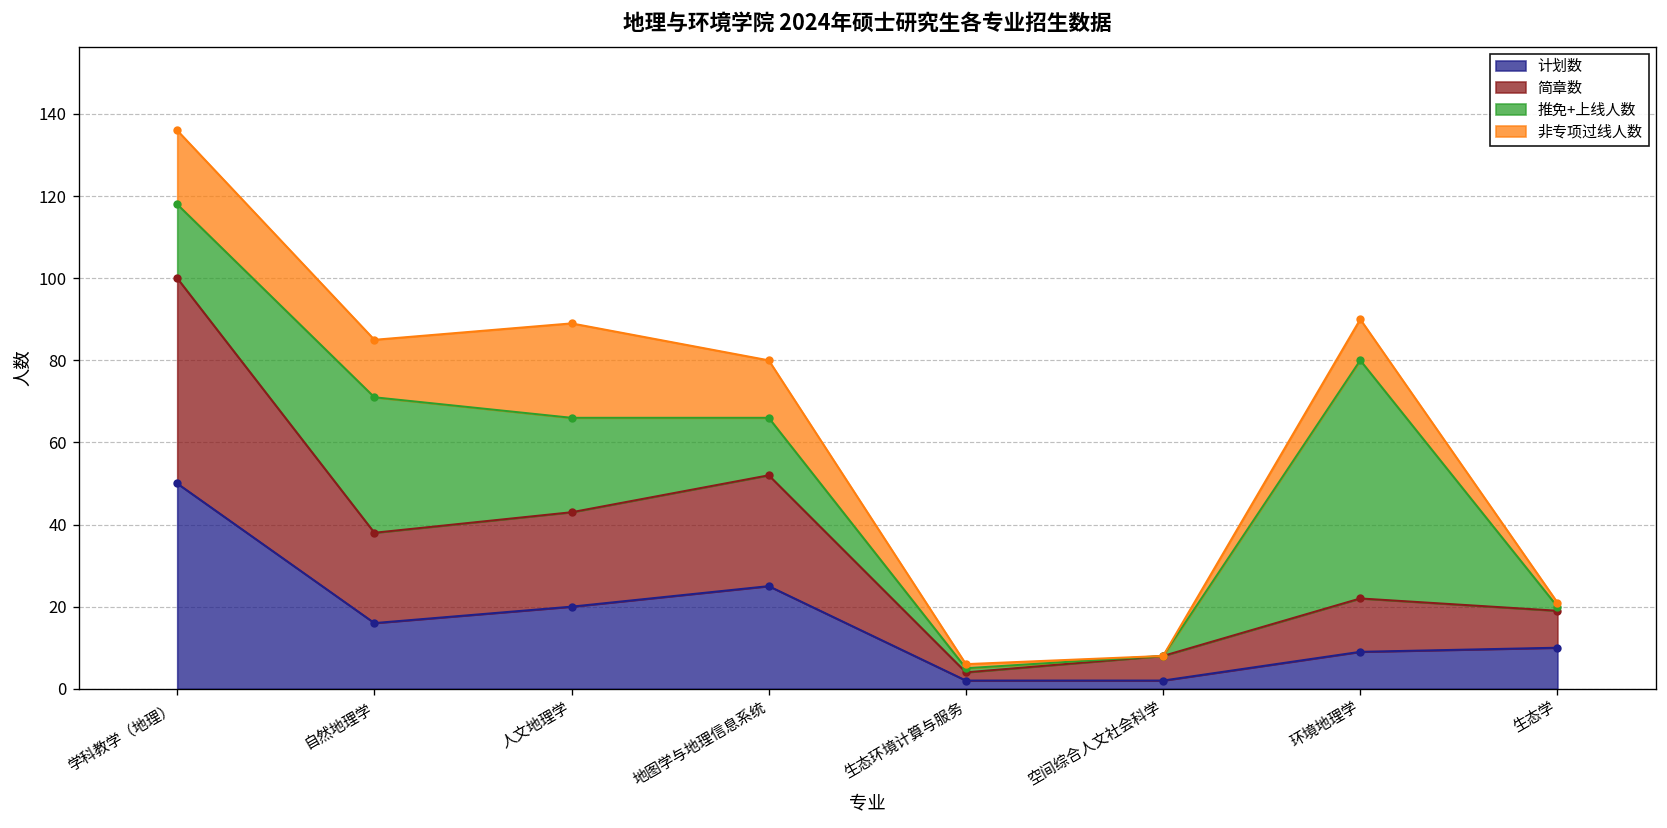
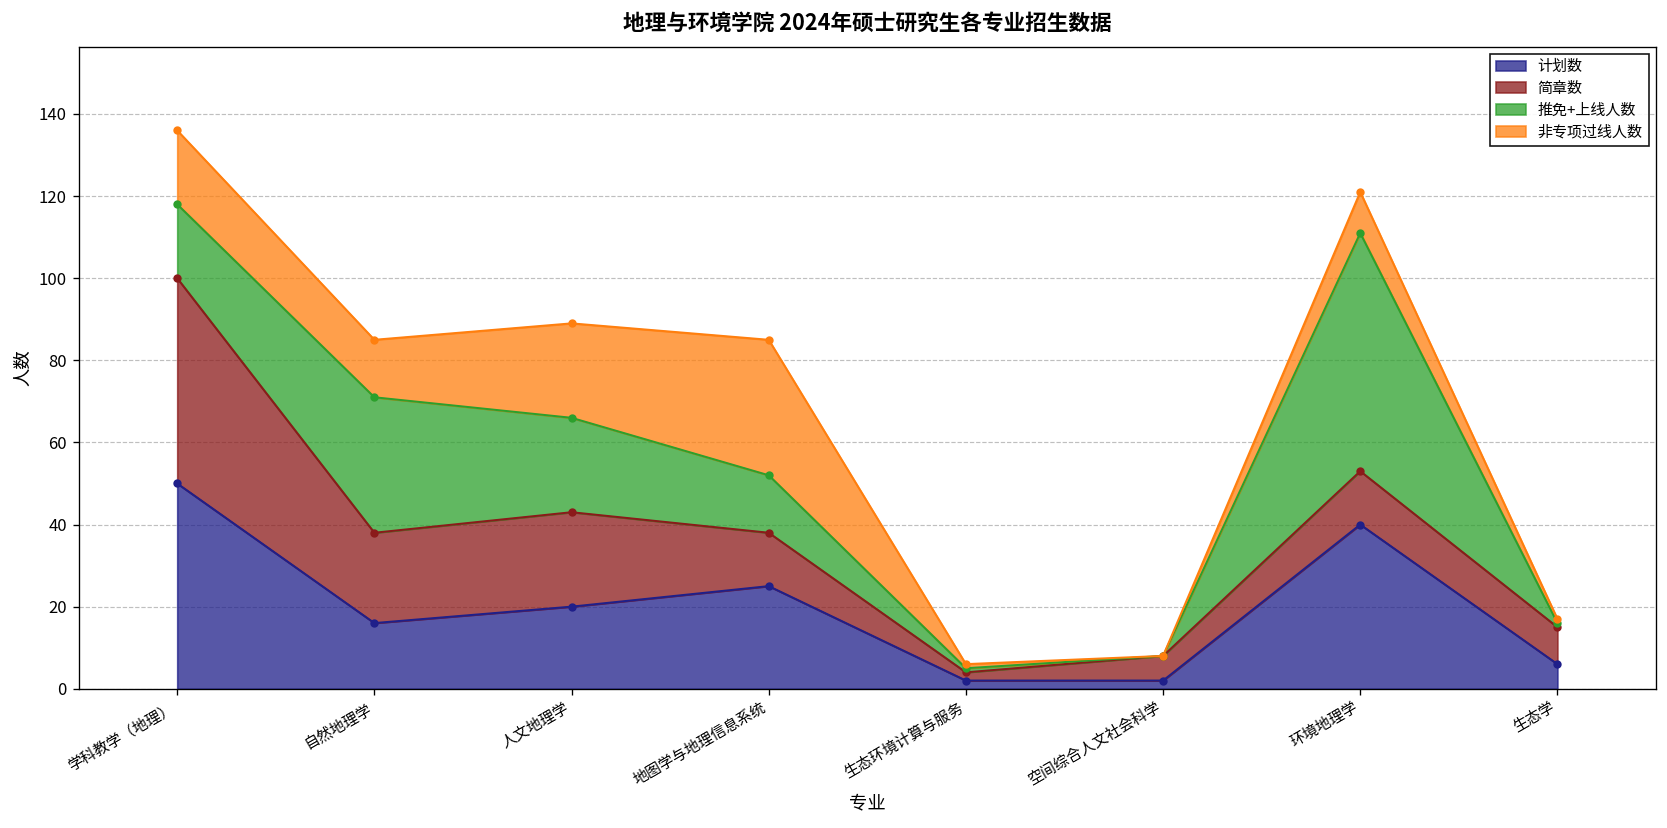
  {
    "计划数": {
      "学科教学（地理）": 50,
      "自然地理学": 16,
      "人文地理学": 20,
      "地图学与地理信息系统": 25,
      "生态环境计算与服务": 2,
      "空间综合人文社会科学": 2,
-     "环境地理学": 9,
-     "生态学": 10
+     "环境地理学": 40,
+     "生态学": 6
    },
    "简章数": {
      "学科教学（地理）": 50,
      "自然地理学": 22,
      "人文地理学": 23,
-     "地图学与地理信息系统": 27,
+     "地图学与地理信息系统": 13,
      "生态环境计算与服务": 2,
      "环境地理学": 13,
      "生态学": 9
    },
    "推免+上线人数": {
      "学科教学（地理）": 18,
      "自然地理学": 33,
      "人文地理学": 23,
      "地图学与地理信息系统": 14,
      "生态环境计算与服务": 1,
      "环境地理学": 58,
      "生态学": 1
    },
    "非专项过线人数": {
      "学科教学（地理）": 18,
      "自然地理学": 14,
      "人文地理学": 23,
-     "地图学与地理信息系统": 14,
+     "地图学与地理信息系统": 33,
      "生态环境计算与服务": 1,
      "环境地理学": 10,
      "生态学": 1
    }
  }
